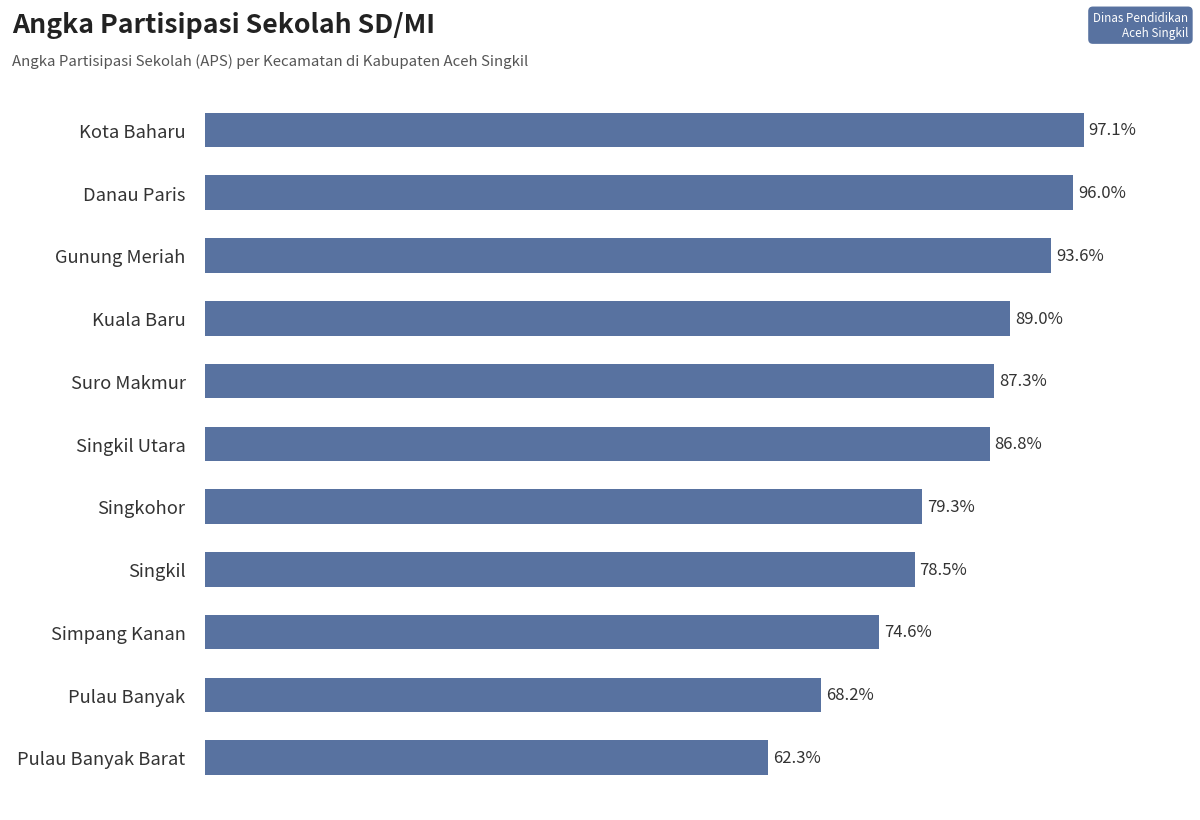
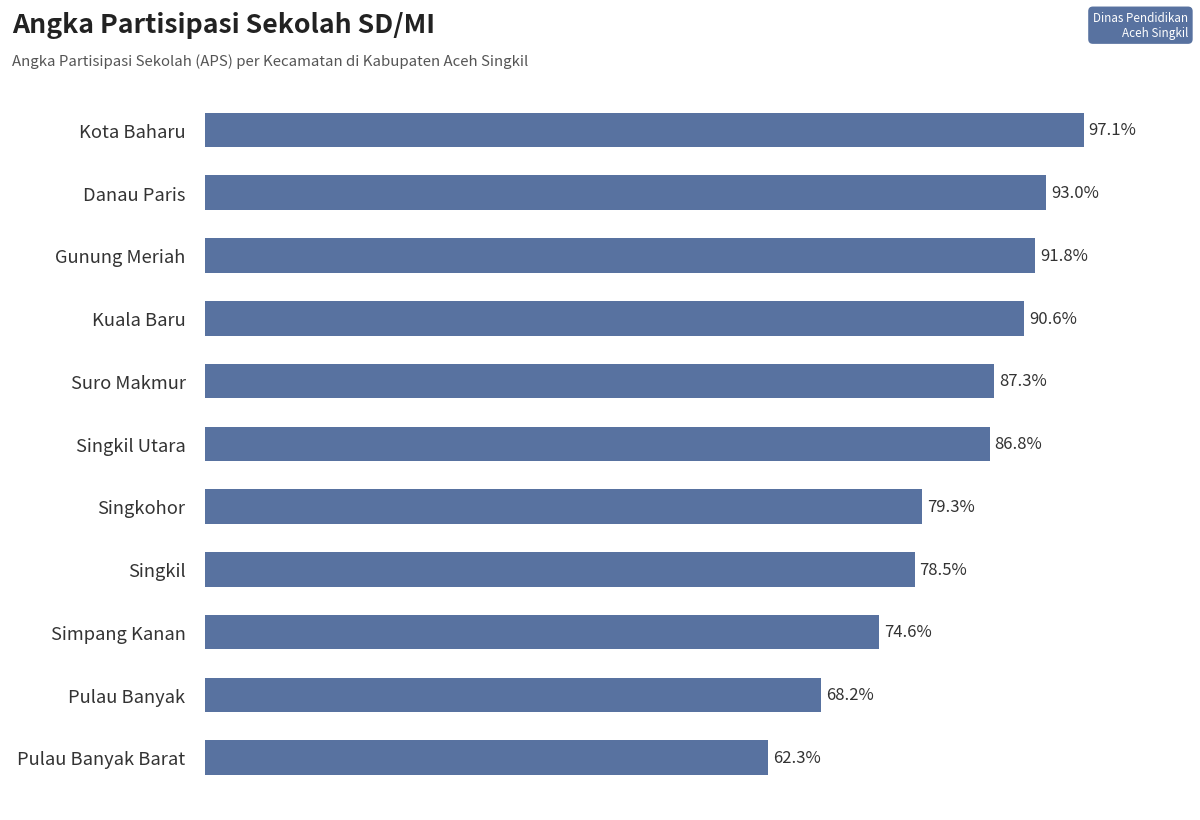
  {
    "Kota Baharu": "97.1%",
-   "Danau Paris": "96.0%",
-   "Gunung Meriah": "93.6%",
-   "Kuala Baru": "89.0%",
+   "Danau Paris": "93.0%",
+   "Gunung Meriah": "91.8%",
+   "Kuala Baru": "90.6%",
    "Suro Makmur": "87.3%",
    "Singkil Utara": "86.8%",
    "Singkohor": "79.3%",
    "Singkil": "78.5%",
    "Simpang Kanan": "74.6%",
    "Pulau Banyak": "68.2%",
    "Pulau Banyak Barat": "62.3%"
  }
